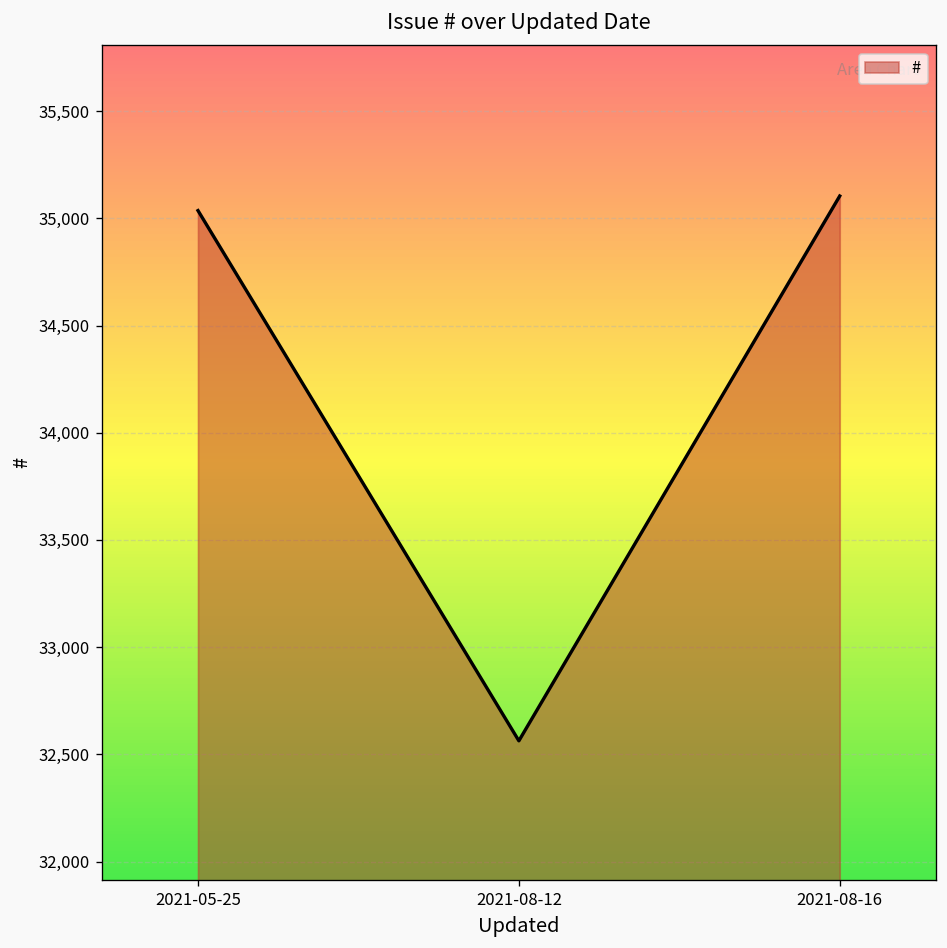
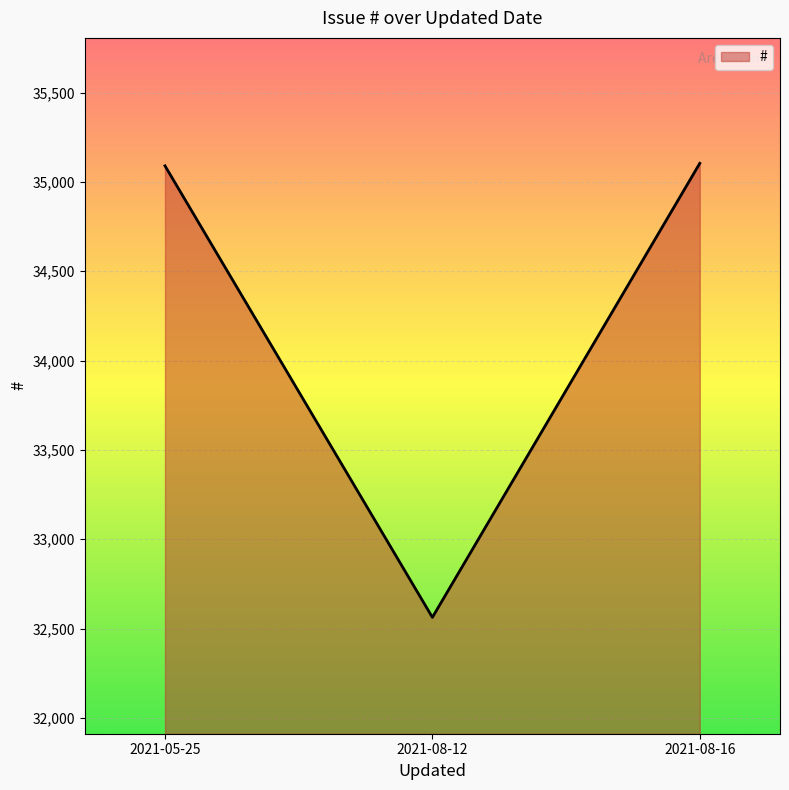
  {
-   "2021-05-25": "35,040",
+   "2021-05-25": "35,090",
    "2021-08-12": "32,560",
    "2021-08-16": "35,100"
  }
